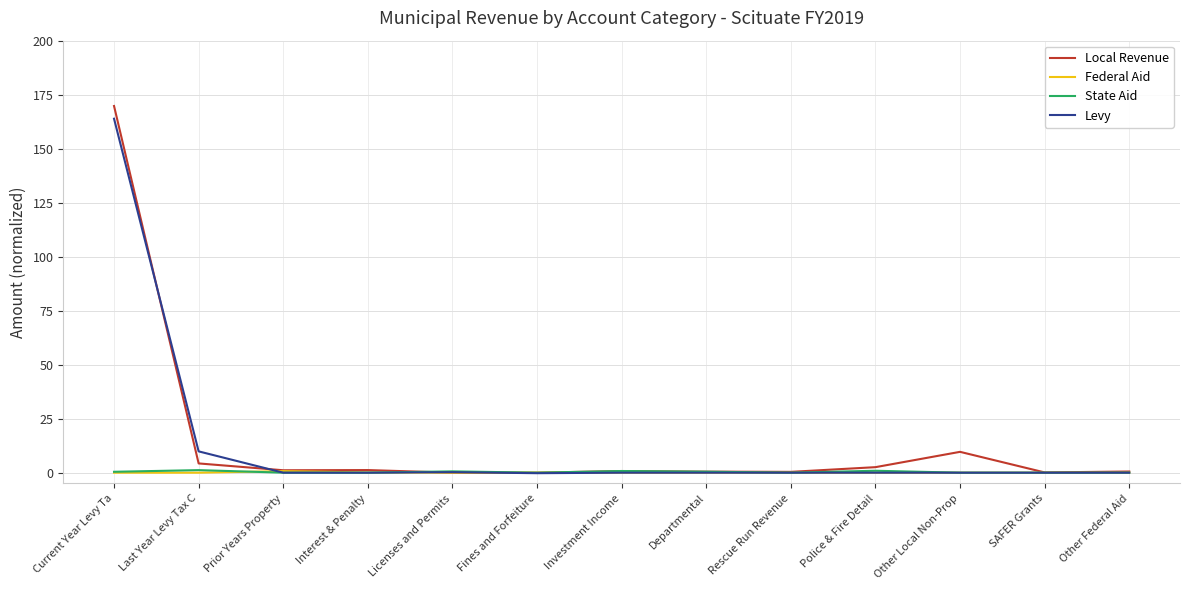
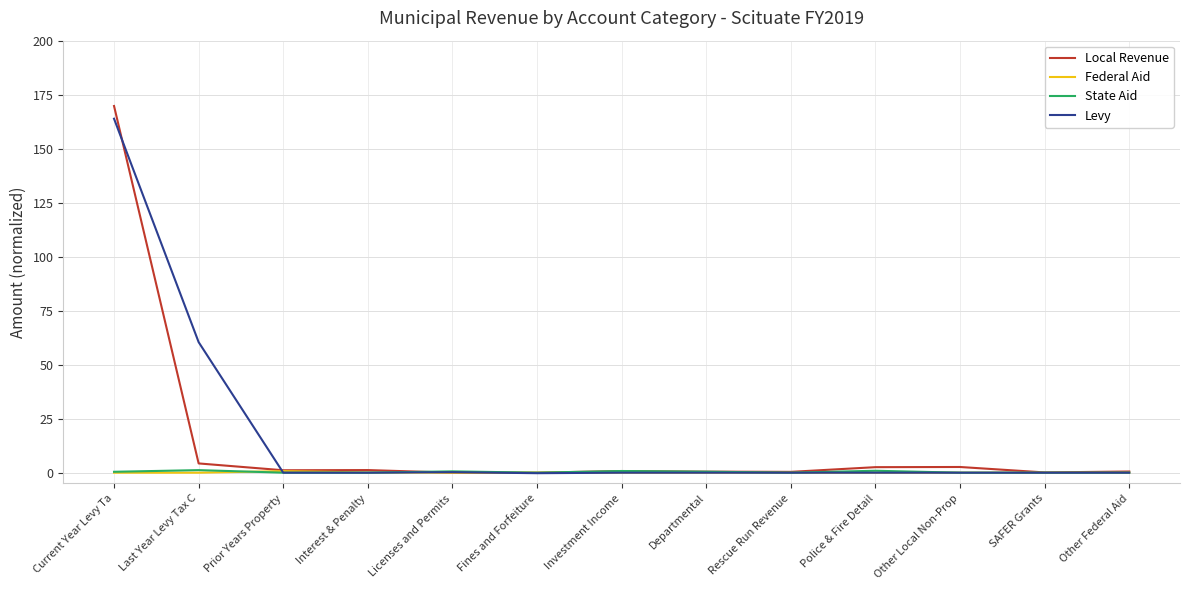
  {
    "Local Revenue": {
      "Current Year Levy Ta": 170,
      "Last Year Levy Tax C": 4,
      "Police & Fire Detail": 3,
-     "Other Local Non-Prop": 10
+     "Other Local Non-Prop": 3
    },
    "Federal Aid": {
      "Last Year Levy Tax C": 0
    },
    "State Aid": {
      "Last Year Levy Tax C": 1
    },
    "Levy": {
      "Current Year Levy Ta": 164,
-     "Last Year Levy Tax C": 10
+     "Last Year Levy Tax C": 60
    }
  }
